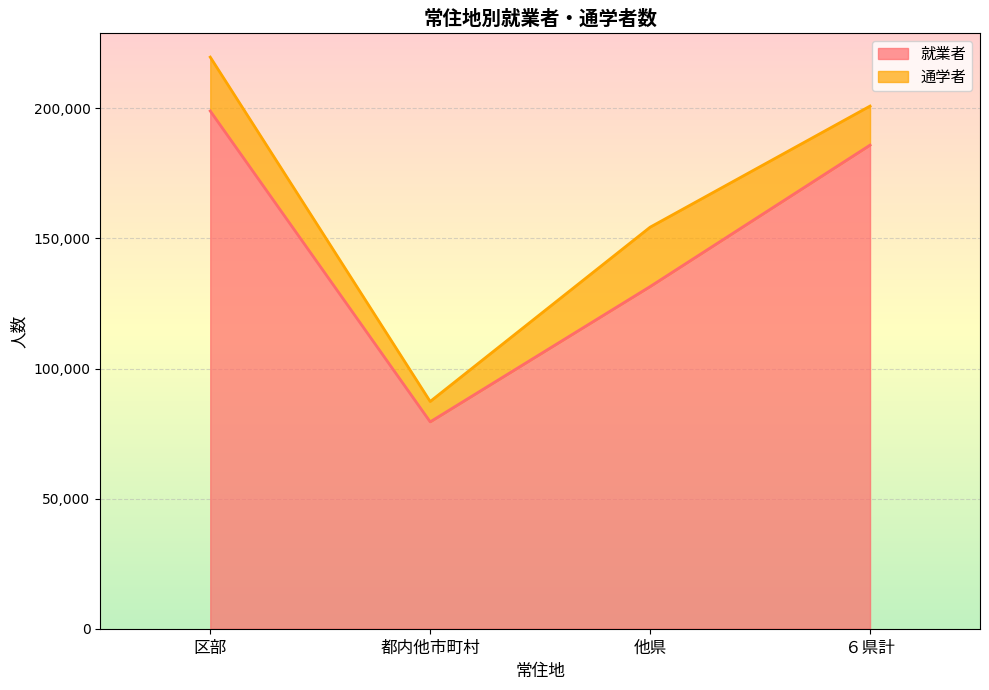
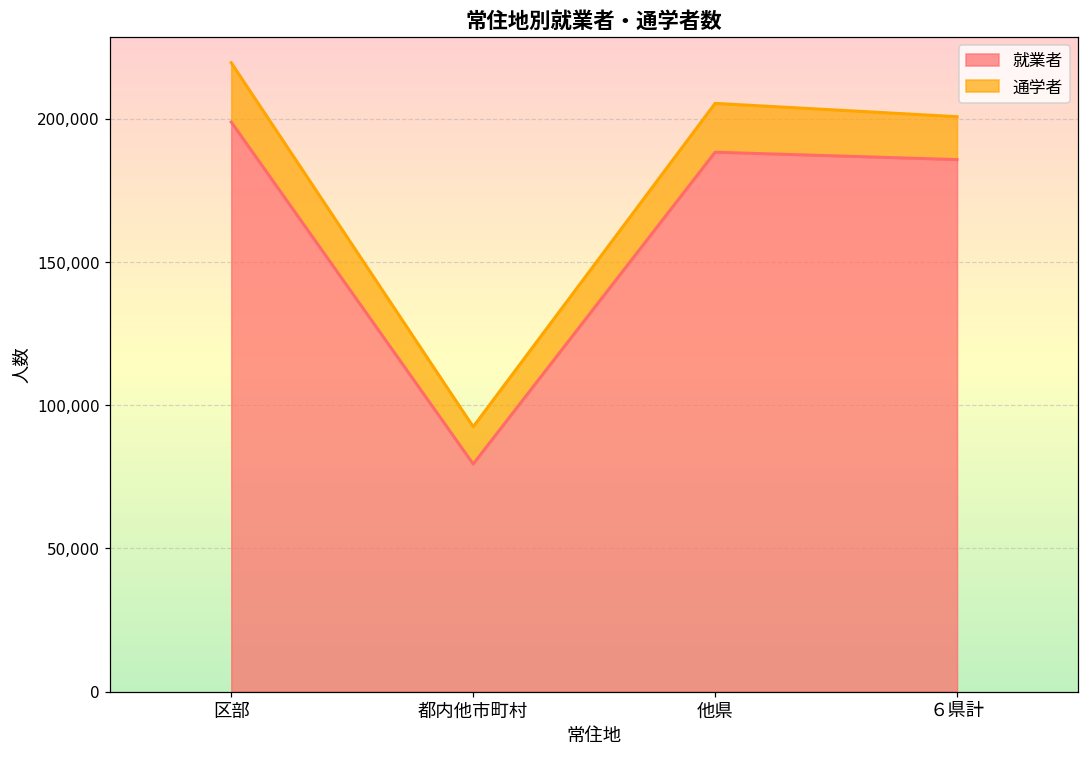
  {
    "就業者": {
      "区部": "199,000",
      "都内他市町村": "80,000",
-     "他県": "132,000",
+     "他県": "188,000",
      "６県計": "186,000"
    },
    "通学者": {
      "区部": "21,000",
-     "都内他市町村": "8,000",
-     "他県": "23,000",
+     "都内他市町村": "13,000",
+     "他県": "17,000",
      "６県計": "15,000"
    }
  }
